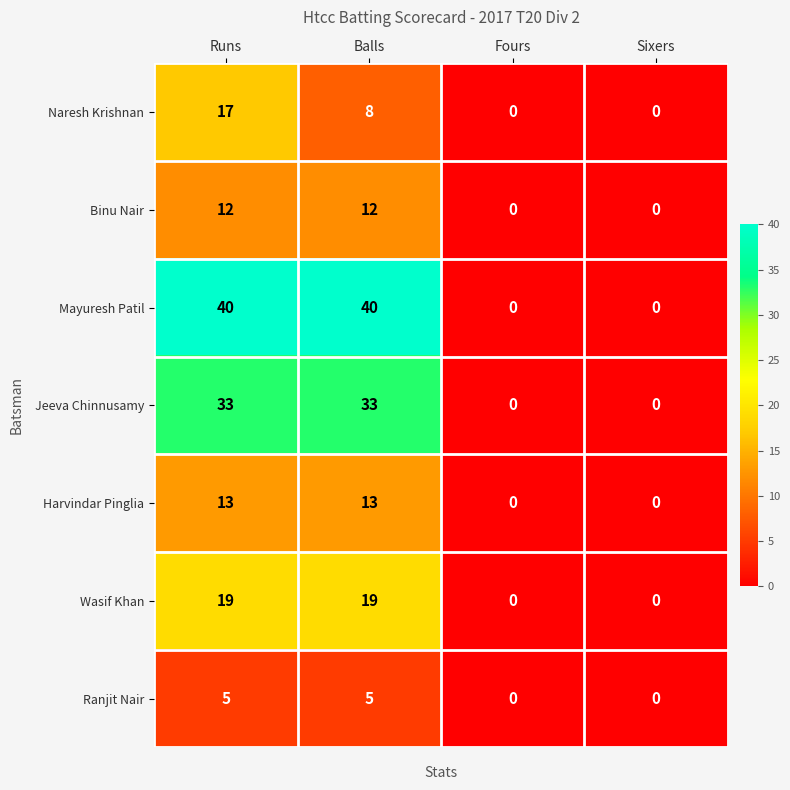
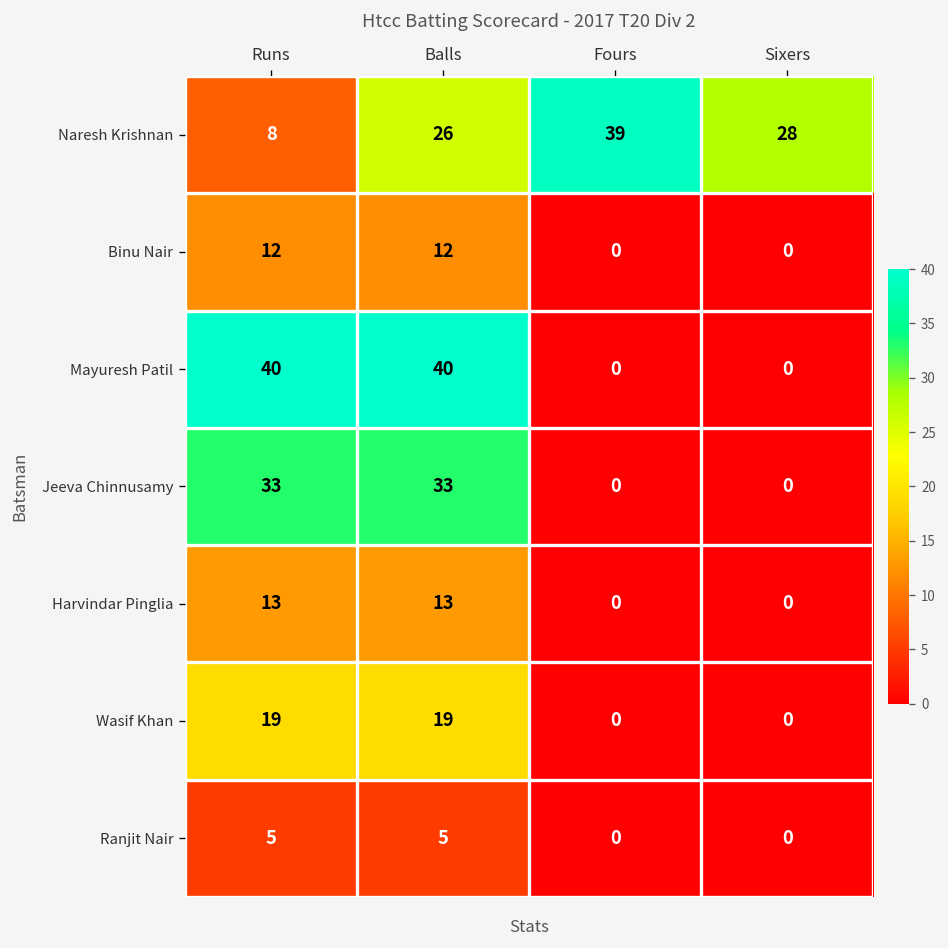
  {
    "Naresh Krishnan": {
-     "Runs": 17,
-     "Balls": 8,
-     "Fours": 0,
-     "Sixers": 0
+     "Runs": 8,
+     "Balls": 26,
+     "Fours": 39,
+     "Sixers": 28
    },
    "Binu Nair": {
      "Runs": 12,
      "Balls": 12,
      "Fours": 0,
      "Sixers": 0
    },
    "Mayuresh Patil": {
      "Runs": 40,
      "Balls": 40,
      "Fours": 0,
      "Sixers": 0
    },
    "Jeeva Chinnusamy": {
      "Runs": 33,
      "Balls": 33,
      "Fours": 0,
      "Sixers": 0
    },
    "Harvindar Pinglia": {
      "Runs": 13,
      "Balls": 13,
      "Fours": 0,
      "Sixers": 0
    },
    "Wasif Khan": {
      "Runs": 19,
      "Balls": 19,
      "Fours": 0,
      "Sixers": 0
    },
    "Ranjit Nair": {
      "Runs": 5,
      "Balls": 5,
      "Fours": 0,
      "Sixers": 0
    }
  }
